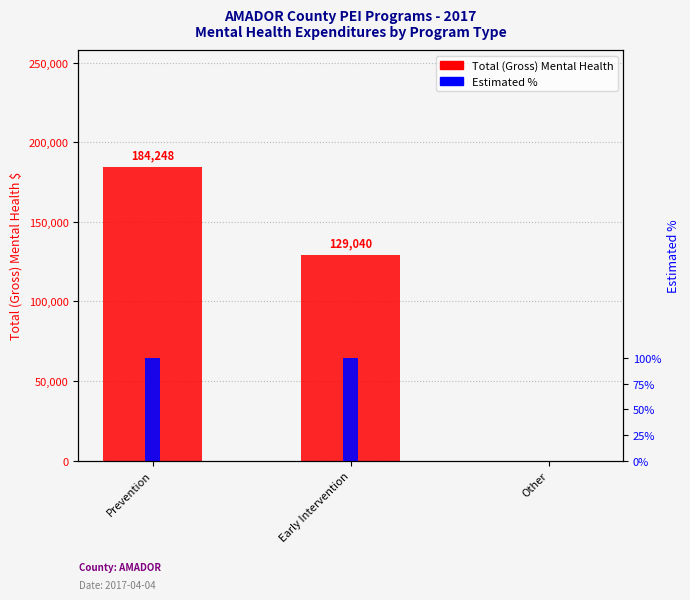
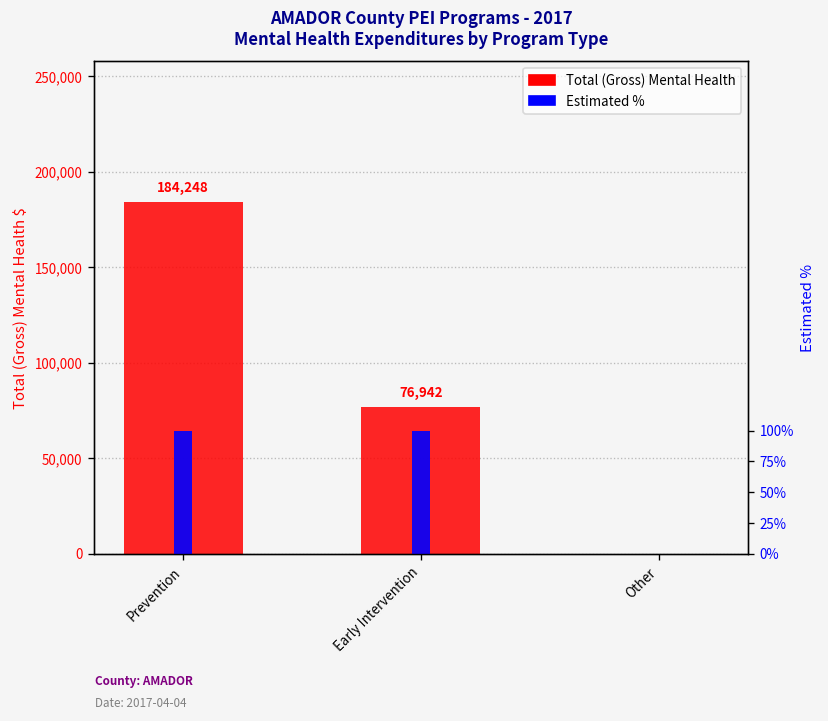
  {
    "Total (Gross) Mental Health": {
      "Prevention": "184,248",
-     "Early Intervention": "129,040"
+     "Early Intervention": "76,942"
    }
  }
